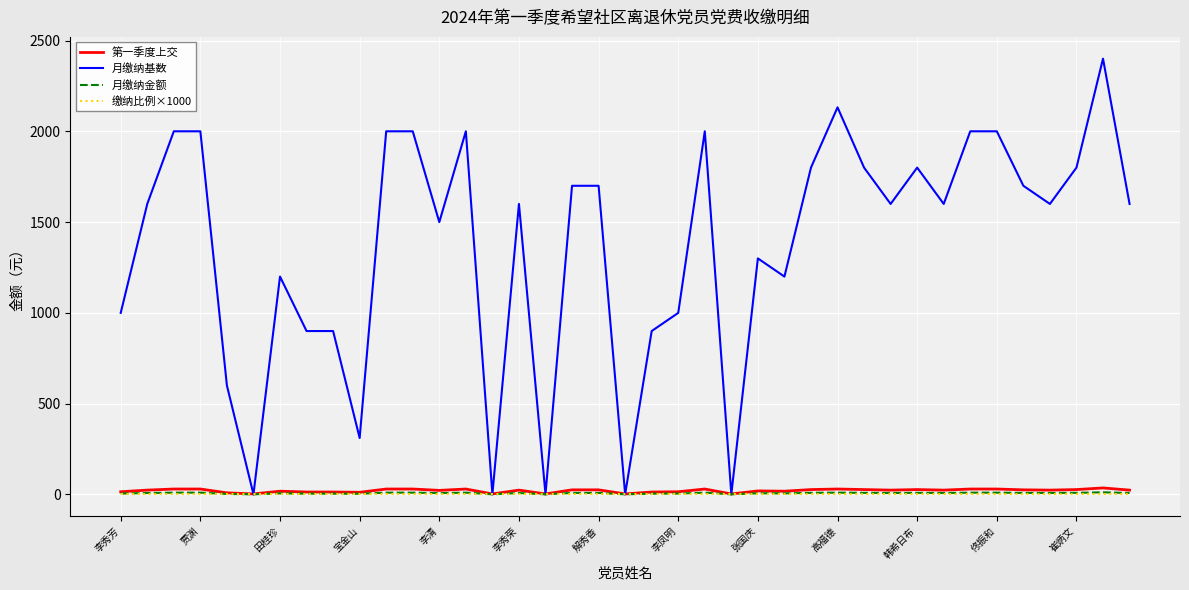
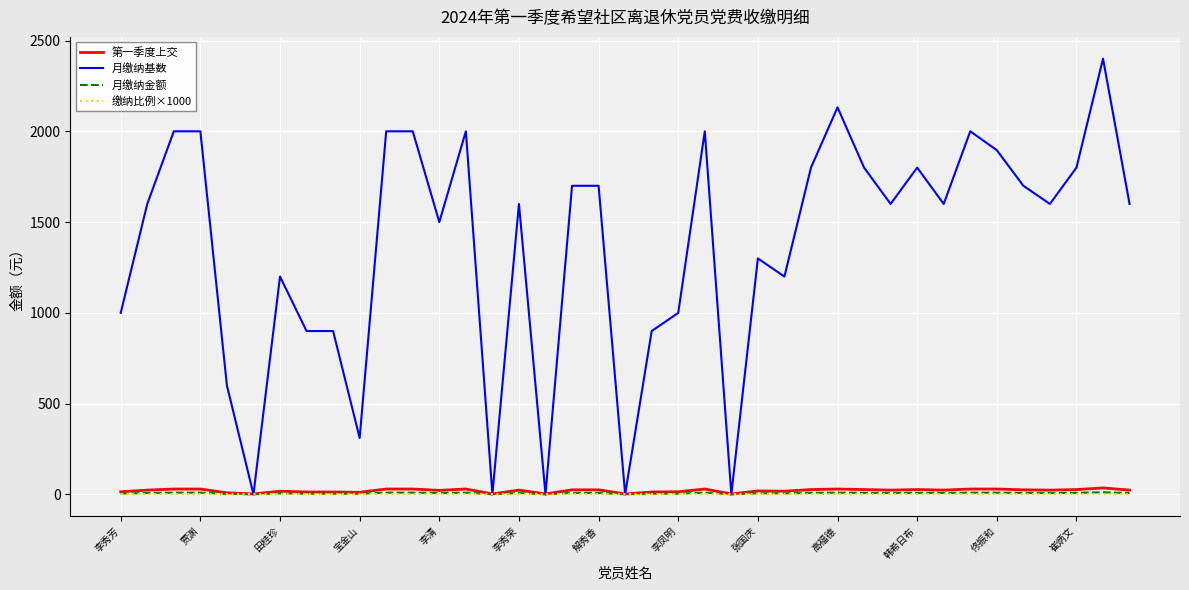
  {
    "第一季度上交": {
      "贾渊": 30,
      "李清": 20,
      "李秀荣": 20,
      "解秀香": 30,
      "高福德": 30,
      "韩希日布": 30,
      "佟振和": 30,
      "崔炳文": 30
    },
    "月缴纳基数": {
      "李秀芳": 1000,
      "贾渊": 2000,
      "田桂珍": 1200,
      "宝金山": 310,
      "李清": 1500,
      "李秀荣": 1600,
      "解秀香": 1700,
      "李凤明": 1000,
      "张国庆": 1300,
      "高福德": 2130,
      "韩希日布": 1800,
-     "佟振和": 2000,
+     "佟振和": 1900,
      "崔炳文": 1800
    }
  }
